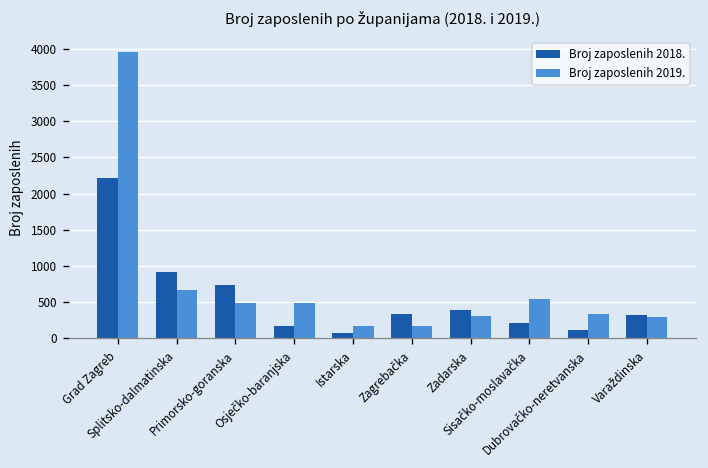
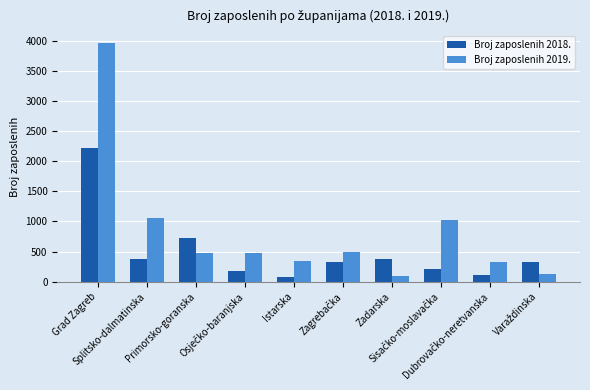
  {
    "Broj zaposlenih 2018.": {
      "Grad Zagreb": 2200,
-     "Splitsko-dalmatinska": 900,
+     "Splitsko-dalmatinska": 400,
      "Primorsko-goranska": 700,
      "Osječko-baranjska": 200,
      "Istarska": 100,
      "Zagrebačka": 300,
      "Zadarska": 400,
      "Sisačko-moslavačka": 200,
      "Dubrovačko-neretvanska": 100,
      "Varaždinska": 300
    },
    "Broj zaposlenih 2019.": {
      "Grad Zagreb": 4000,
-     "Splitsko-dalmatinska": 700,
+     "Splitsko-dalmatinska": 1100,
      "Primorsko-goranska": 500,
      "Osječko-baranjska": 500,
-     "Istarska": 200,
-     "Zagrebačka": 200,
-     "Zadarska": 300,
-     "Sisačko-moslavačka": 500,
+     "Istarska": 300,
+     "Zagrebačka": 500,
+     "Zadarska": 100,
+     "Sisačko-moslavačka": 1000,
      "Dubrovačko-neretvanska": 300,
-     "Varaždinska": 300
+     "Varaždinska": 100
    }
  }
